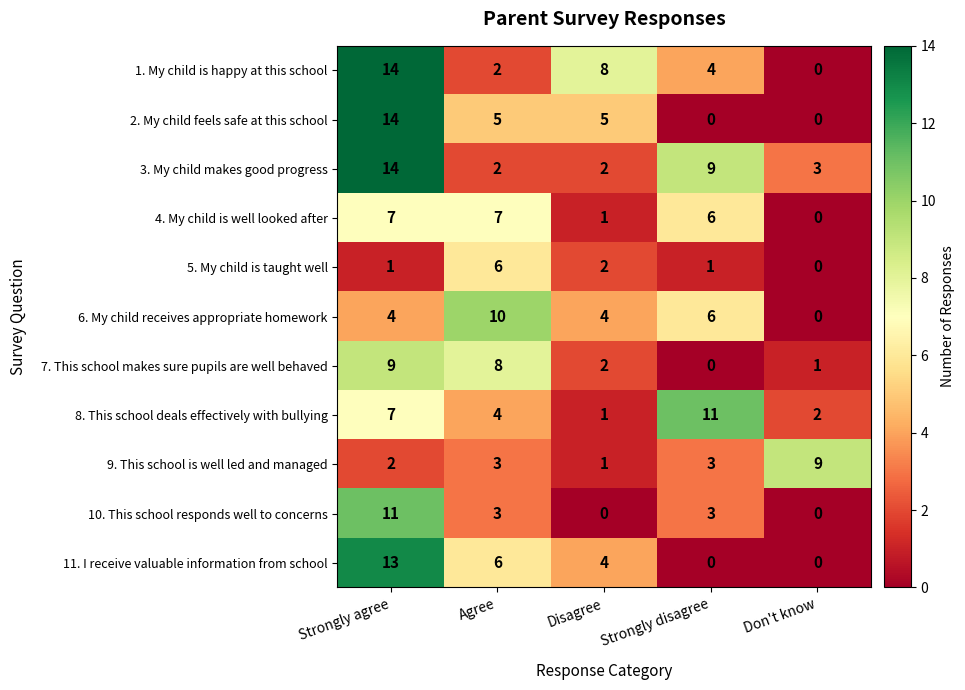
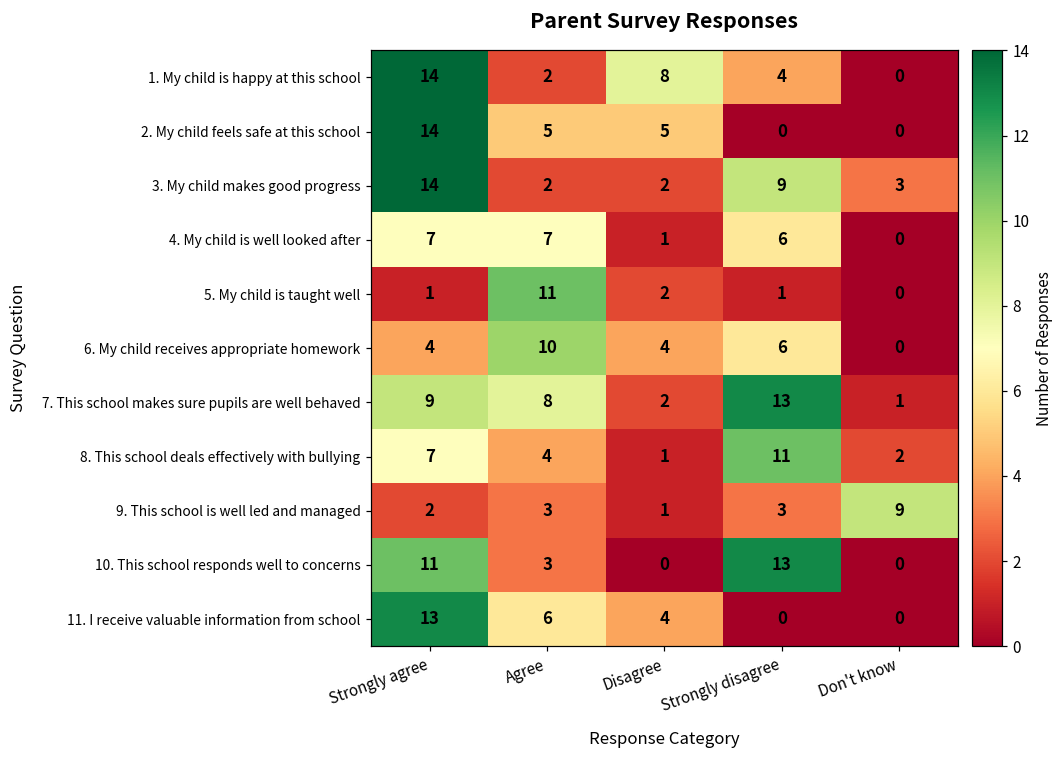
  {
    "1. My child is happy at this school": {
      "Strongly agree": 14,
      "Agree": 2,
      "Disagree": 8,
      "Strongly disagree": 4,
      "Don't know": 0
    },
    "2. My child feels safe at this school": {
      "Strongly agree": 14,
      "Agree": 5,
      "Disagree": 5,
      "Strongly disagree": 0,
      "Don't know": 0
    },
    "3. My child makes good progress": {
      "Strongly agree": 14,
      "Agree": 2,
      "Disagree": 2,
      "Strongly disagree": 9,
      "Don't know": 3
    },
    "4. My child is well looked after": {
      "Strongly agree": 7,
      "Agree": 7,
      "Disagree": 1,
      "Strongly disagree": 6,
      "Don't know": 0
    },
    "5. My child is taught well": {
      "Strongly agree": 1,
-     "Agree": 6,
+     "Agree": 11,
      "Disagree": 2,
      "Strongly disagree": 1,
      "Don't know": 0
    },
    "6. My child receives appropriate homework": {
      "Strongly agree": 4,
      "Agree": 10,
      "Disagree": 4,
      "Strongly disagree": 6,
      "Don't know": 0
    },
    "7. This school makes sure pupils are well behaved": {
      "Strongly agree": 9,
      "Agree": 8,
      "Disagree": 2,
-     "Strongly disagree": 0,
+     "Strongly disagree": 13,
      "Don't know": 1
    },
    "8. This school deals effectively with bullying": {
      "Strongly agree": 7,
      "Agree": 4,
      "Disagree": 1,
      "Strongly disagree": 11,
      "Don't know": 2
    },
    "9. This school is well led and managed": {
      "Strongly agree": 2,
      "Agree": 3,
      "Disagree": 1,
      "Strongly disagree": 3,
      "Don't know": 9
    },
    "10. This school responds well to concerns": {
      "Strongly agree": 11,
      "Agree": 3,
      "Disagree": 0,
-     "Strongly disagree": 3,
+     "Strongly disagree": 13,
      "Don't know": 0
    },
    "11. I receive valuable information from school": {
      "Strongly agree": 13,
      "Agree": 6,
      "Disagree": 4,
      "Strongly disagree": 0,
      "Don't know": 0
    }
  }
